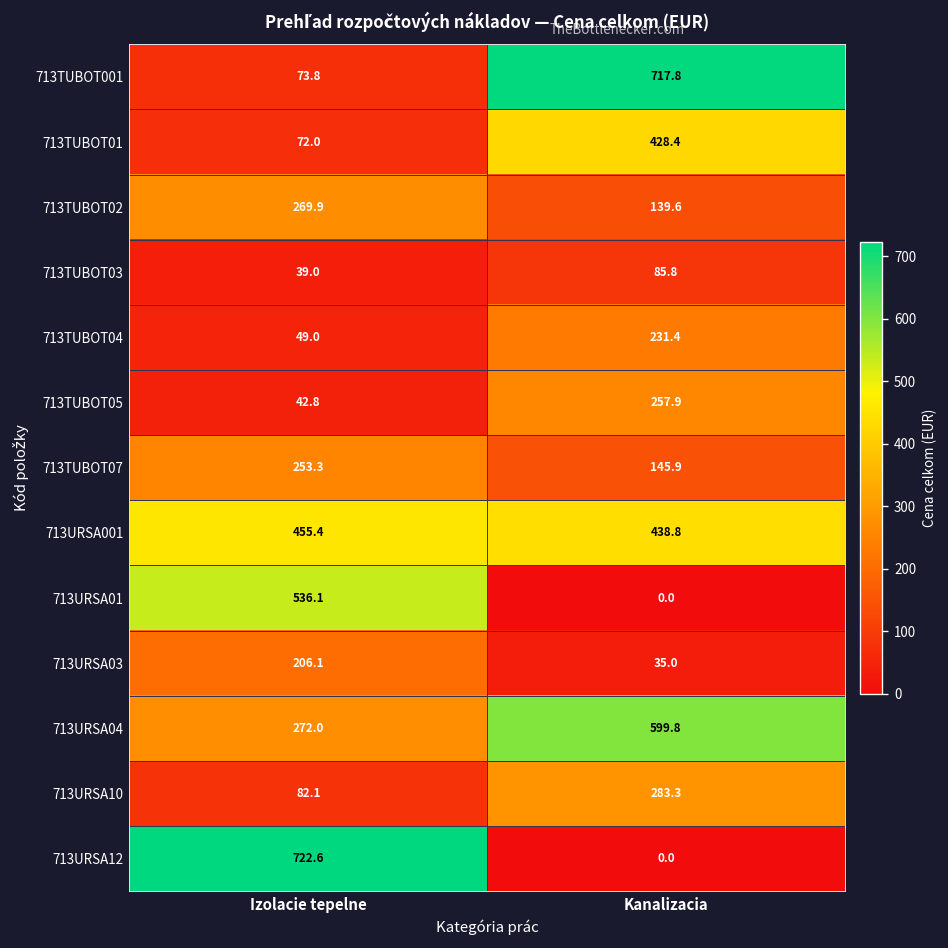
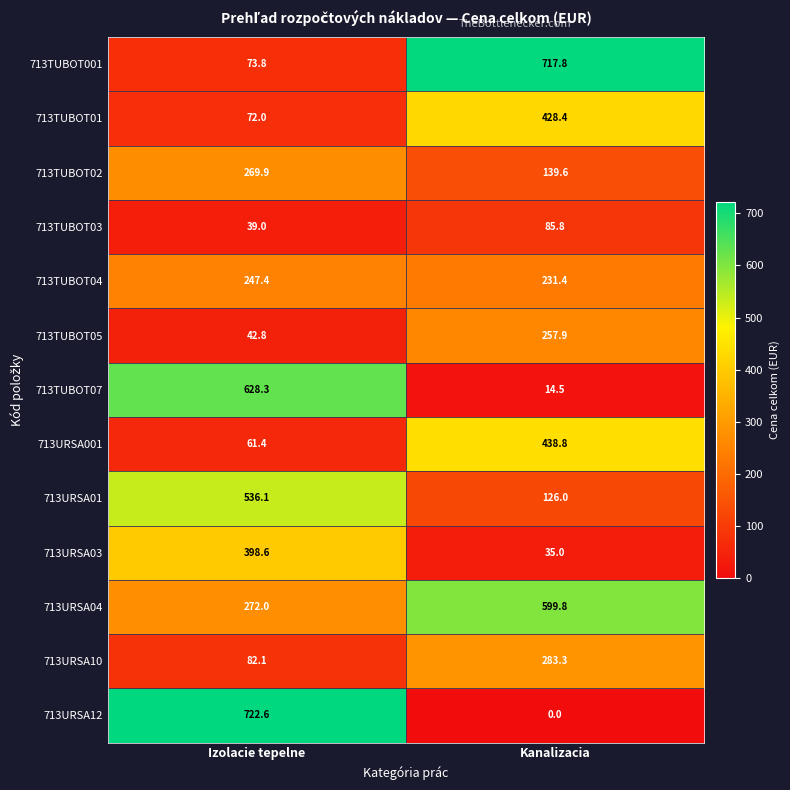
  {
    "713TUBOT001": {
      "Izolacie tepelne": 73.8,
      "Kanalizacia": 717.8
    },
    "713TUBOT01": {
      "Izolacie tepelne": 72.0,
      "Kanalizacia": 428.4
    },
    "713TUBOT02": {
      "Izolacie tepelne": 269.9,
      "Kanalizacia": 139.6
    },
    "713TUBOT03": {
      "Izolacie tepelne": 39.0,
      "Kanalizacia": 85.8
    },
    "713TUBOT04": {
-     "Izolacie tepelne": 49.0,
+     "Izolacie tepelne": 247.4,
      "Kanalizacia": 231.4
    },
    "713TUBOT05": {
      "Izolacie tepelne": 42.8,
      "Kanalizacia": 257.9
    },
    "713TUBOT07": {
-     "Izolacie tepelne": 253.3,
-     "Kanalizacia": 145.9
+     "Izolacie tepelne": 628.3,
+     "Kanalizacia": 14.5
    },
    "713URSA001": {
-     "Izolacie tepelne": 455.4,
+     "Izolacie tepelne": 61.4,
      "Kanalizacia": 438.8
    },
    "713URSA01": {
      "Izolacie tepelne": 536.1,
-     "Kanalizacia": 0.0
+     "Kanalizacia": 126.0
    },
    "713URSA03": {
-     "Izolacie tepelne": 206.1,
+     "Izolacie tepelne": 398.6,
      "Kanalizacia": 35.0
    },
    "713URSA04": {
      "Izolacie tepelne": 272.0,
      "Kanalizacia": 599.8
    },
    "713URSA10": {
      "Izolacie tepelne": 82.1,
      "Kanalizacia": 283.3
    },
    "713URSA12": {
      "Izolacie tepelne": 722.6,
      "Kanalizacia": 0.0
    }
  }
